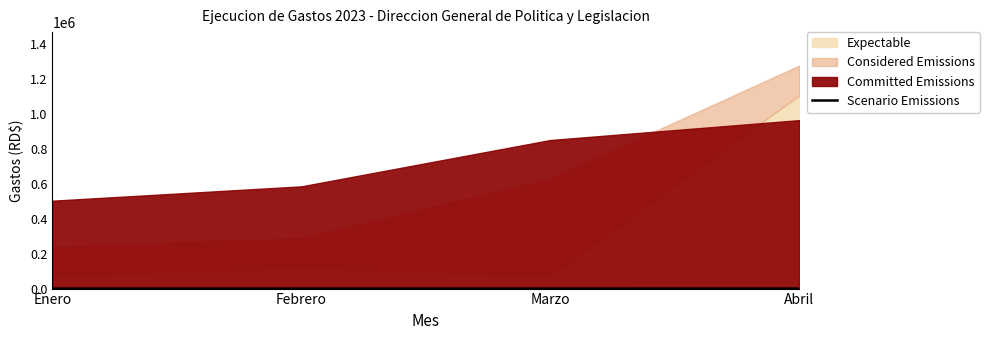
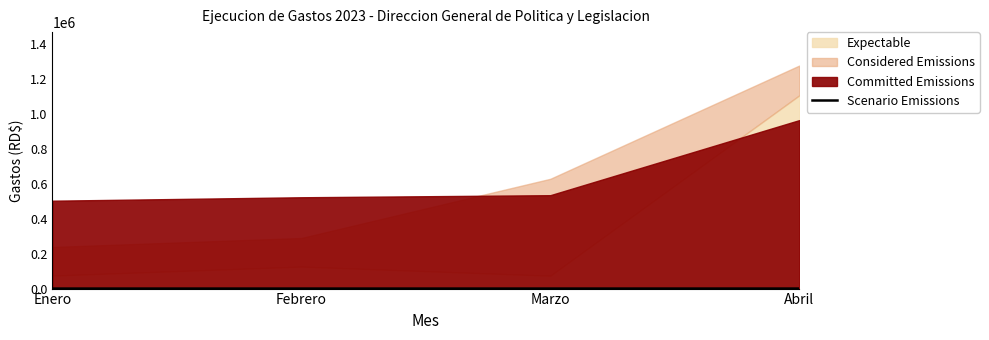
  {
    "Scenario Emissions": {
      "Enero": 0,
      "Febrero": 0,
      "Marzo": 0,
      "Abril": 0
    },
    "Committed Emissions": {
      "Enero": 500000,
-     "Febrero": 590000,
-     "Marzo": 850000,
+     "Febrero": 520000,
+     "Marzo": 530000,
      "Abril": 960000
    }
  }
